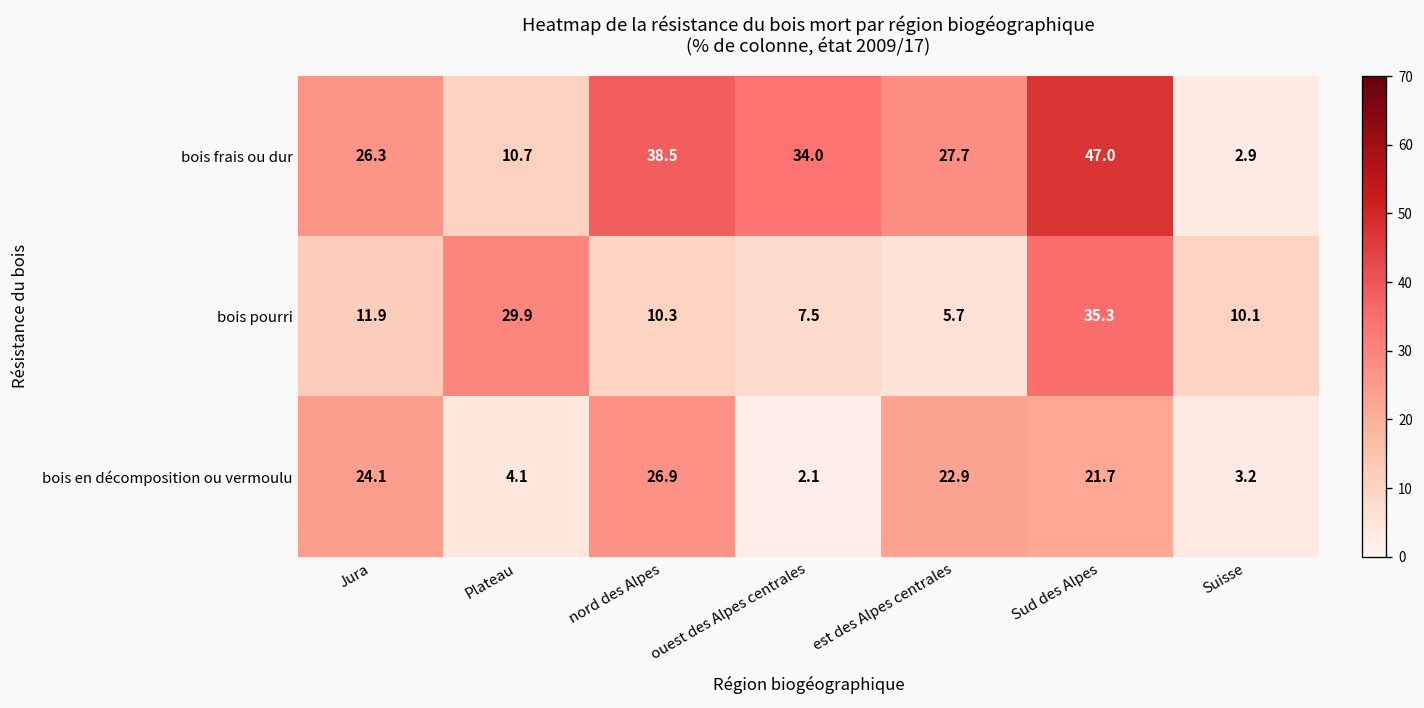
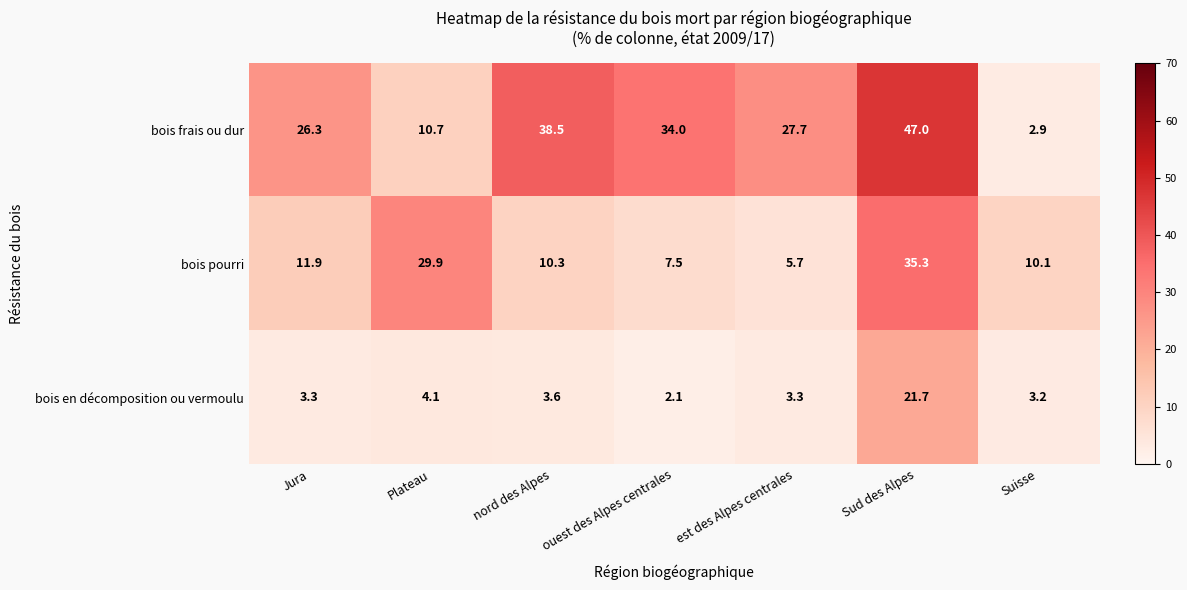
  {
    "bois frais ou dur": {
      "Jura": 26.3,
      "Plateau": 10.7,
      "nord des Alpes": 38.5,
      "ouest des Alpes centrales": 34.0,
      "est des Alpes centrales": 27.7,
      "Sud des Alpes": 47.0,
      "Suisse": 2.9
    },
    "bois pourri": {
      "Jura": 11.9,
      "Plateau": 29.9,
      "nord des Alpes": 10.3,
      "ouest des Alpes centrales": 7.5,
      "est des Alpes centrales": 5.7,
      "Sud des Alpes": 35.3,
      "Suisse": 10.1
    },
    "bois en décomposition ou vermoulu": {
-     "Jura": 24.1,
+     "Jura": 3.3,
      "Plateau": 4.1,
-     "nord des Alpes": 26.9,
+     "nord des Alpes": 3.6,
      "ouest des Alpes centrales": 2.1,
-     "est des Alpes centrales": 22.9,
+     "est des Alpes centrales": 3.3,
      "Sud des Alpes": 21.7,
      "Suisse": 3.2
    }
  }
